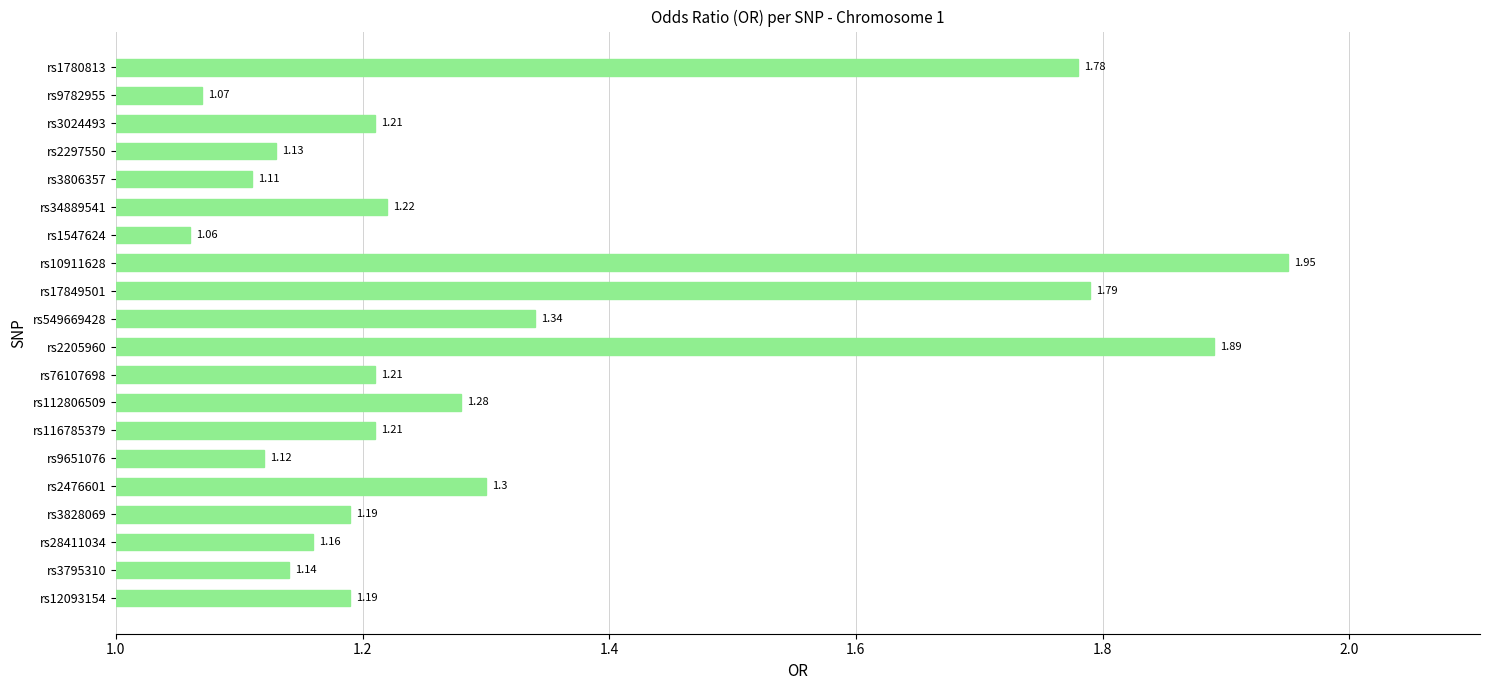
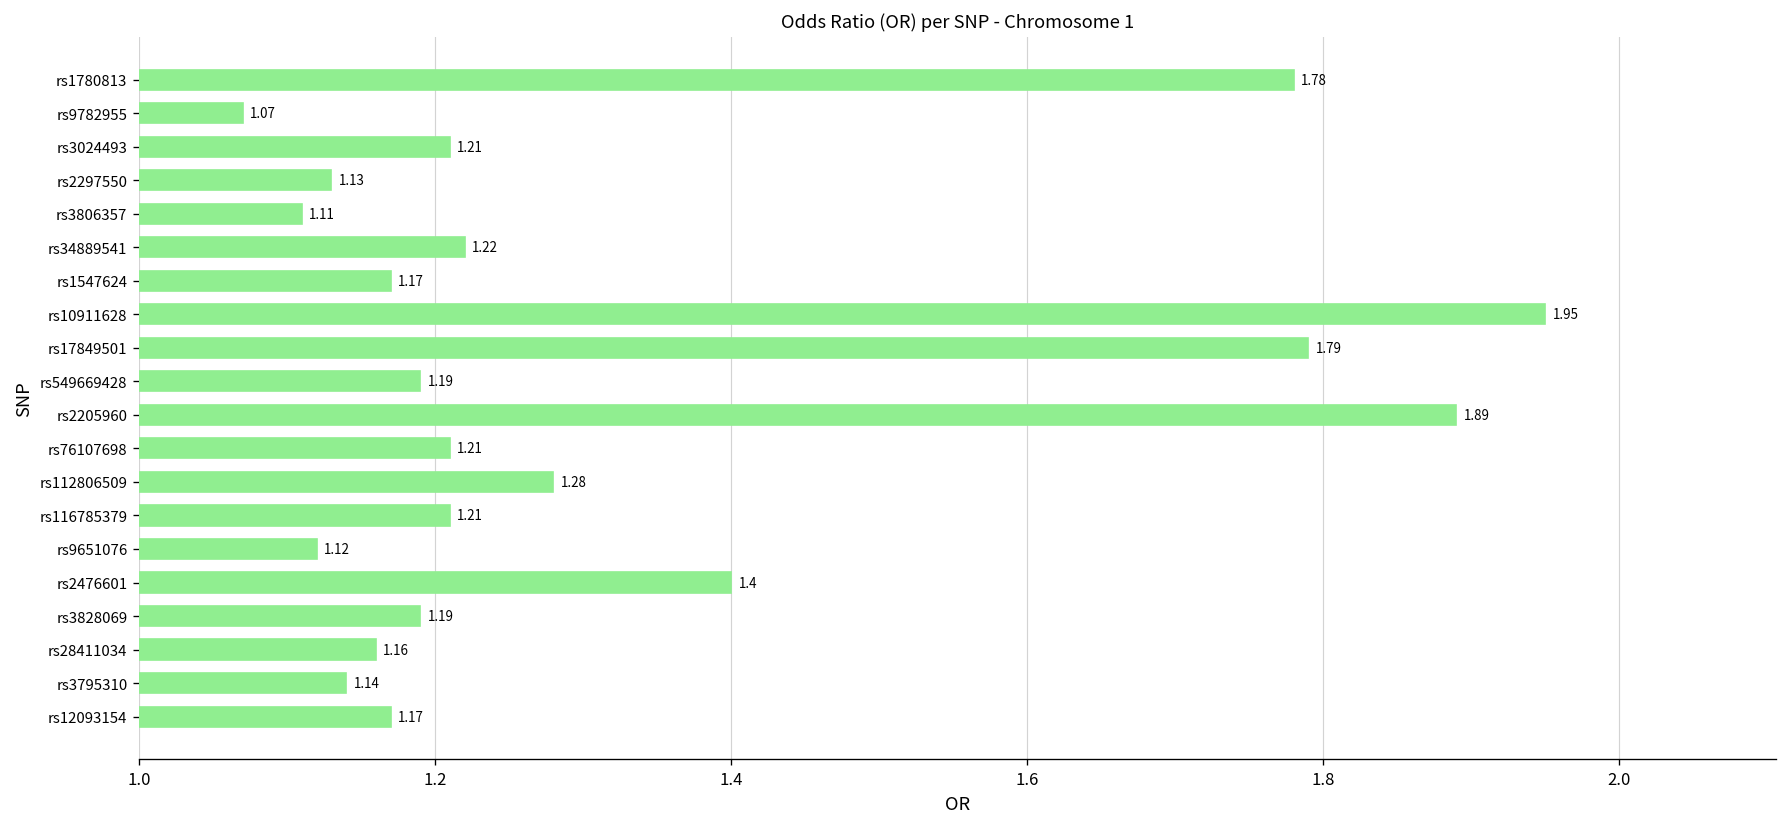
  {
    "rs1780813": 1.78,
    "rs9782955": 1.07,
    "rs3024493": 1.21,
    "rs2297550": 1.13,
    "rs3806357": 1.11,
    "rs34889541": 1.22,
-   "rs1547624": 1.06,
+   "rs1547624": 1.17,
    "rs10911628": 1.95,
    "rs17849501": 1.79,
-   "rs549669428": 1.34,
+   "rs549669428": 1.19,
    "rs2205960": 1.89,
    "rs76107698": 1.21,
    "rs112806509": 1.28,
    "rs116785379": 1.21,
    "rs9651076": 1.12,
-   "rs2476601": 1.3,
+   "rs2476601": 1.4,
    "rs3828069": 1.19,
    "rs28411034": 1.16,
    "rs3795310": 1.14,
-   "rs12093154": 1.19
+   "rs12093154": 1.17
  }
